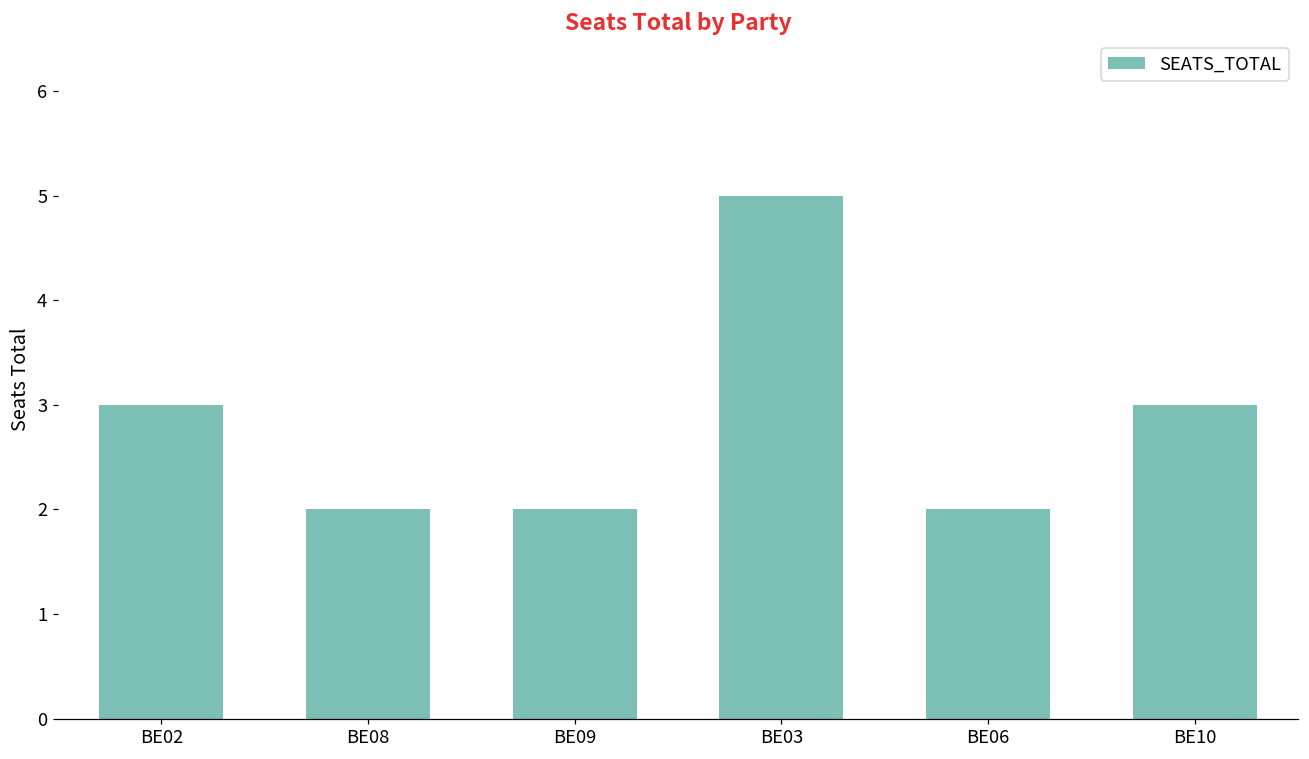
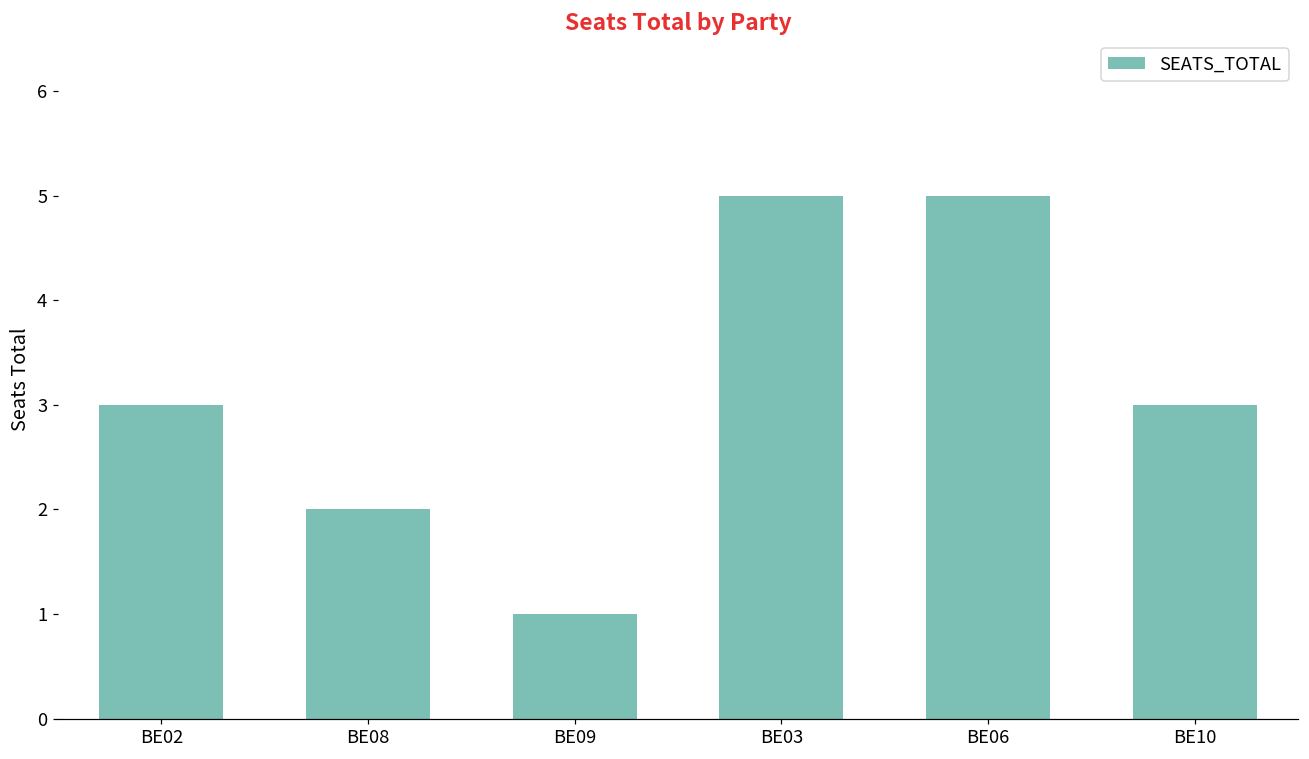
  {
    "BE02": 3,
    "BE08": 2,
-   "BE09": 2,
+   "BE09": 1,
    "BE03": 5,
-   "BE06": 2,
+   "BE06": 5,
    "BE10": 3
  }
